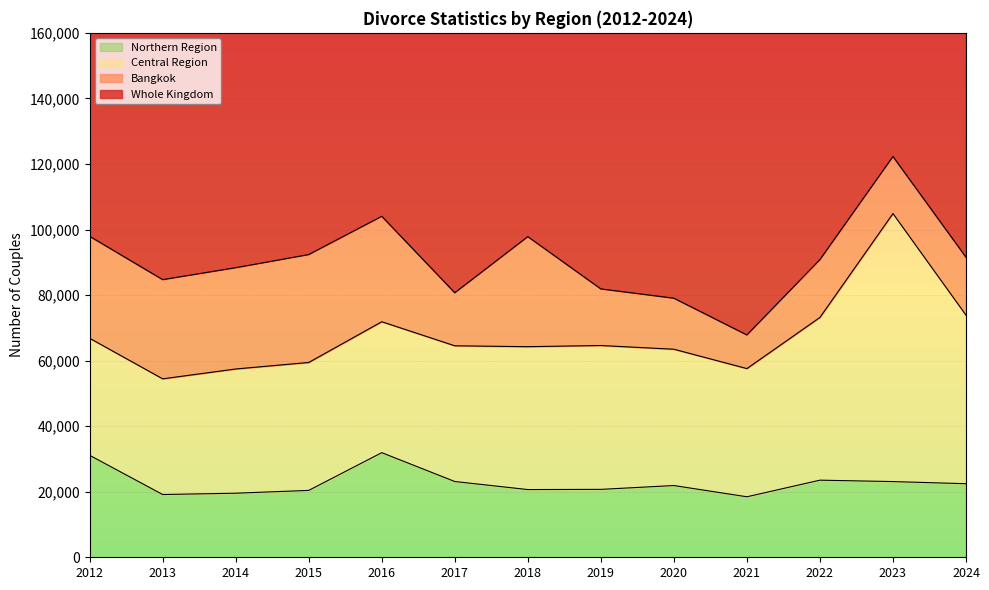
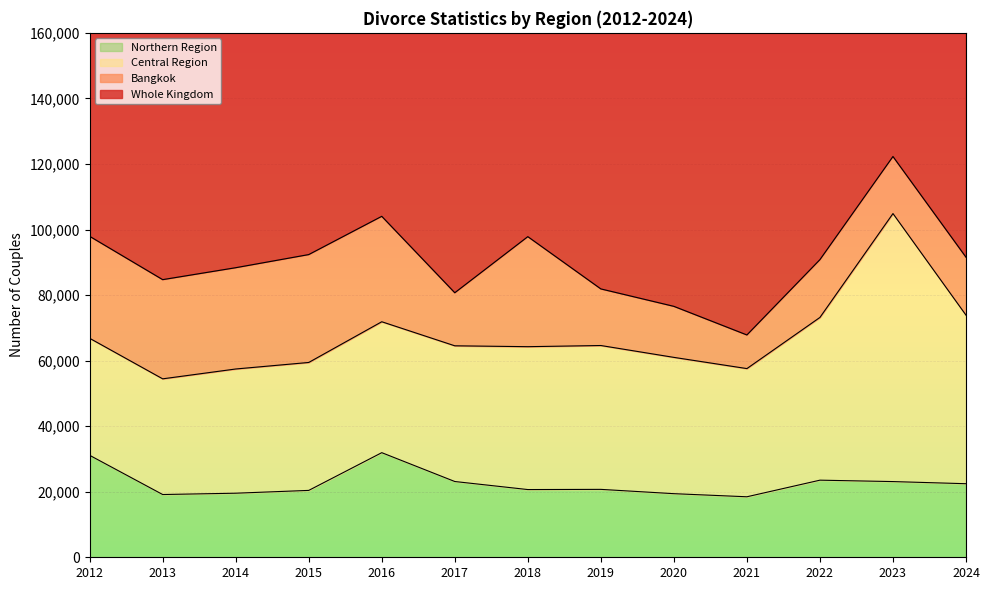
  {
    "Northern Region": {
      "2012": "31,000",
      "2013": "19,000",
      "2014": "20,000",
      "2015": "20,000",
      "2016": "32,000",
      "2017": "23,000",
      "2018": "21,000",
      "2019": "21,000",
-     "2020": "22,000",
+     "2020": "19,000",
      "2021": "18,000",
      "2022": "24,000",
      "2023": "23,000",
      "2024": "22,000"
    },
    "Central Region": {
      "2012": "36,000",
      "2013": "35,000",
      "2014": "38,000",
      "2015": "39,000",
      "2016": "40,000",
      "2017": "41,000",
      "2018": "44,000",
      "2019": "44,000",
      "2020": "42,000",
      "2021": "39,000",
      "2022": "50,000",
      "2023": "82,000",
      "2024": "51,000"
    },
    "Bangkok": {
      "2012": "31,000",
      "2013": "30,000",
      "2014": "31,000",
      "2015": "33,000",
      "2016": "32,000",
      "2017": "16,000",
      "2018": "34,000",
      "2019": "17,000",
      "2020": "16,000",
      "2021": "10,000",
      "2022": "18,000",
      "2023": "17,000",
      "2024": "18,000"
    }
  }
